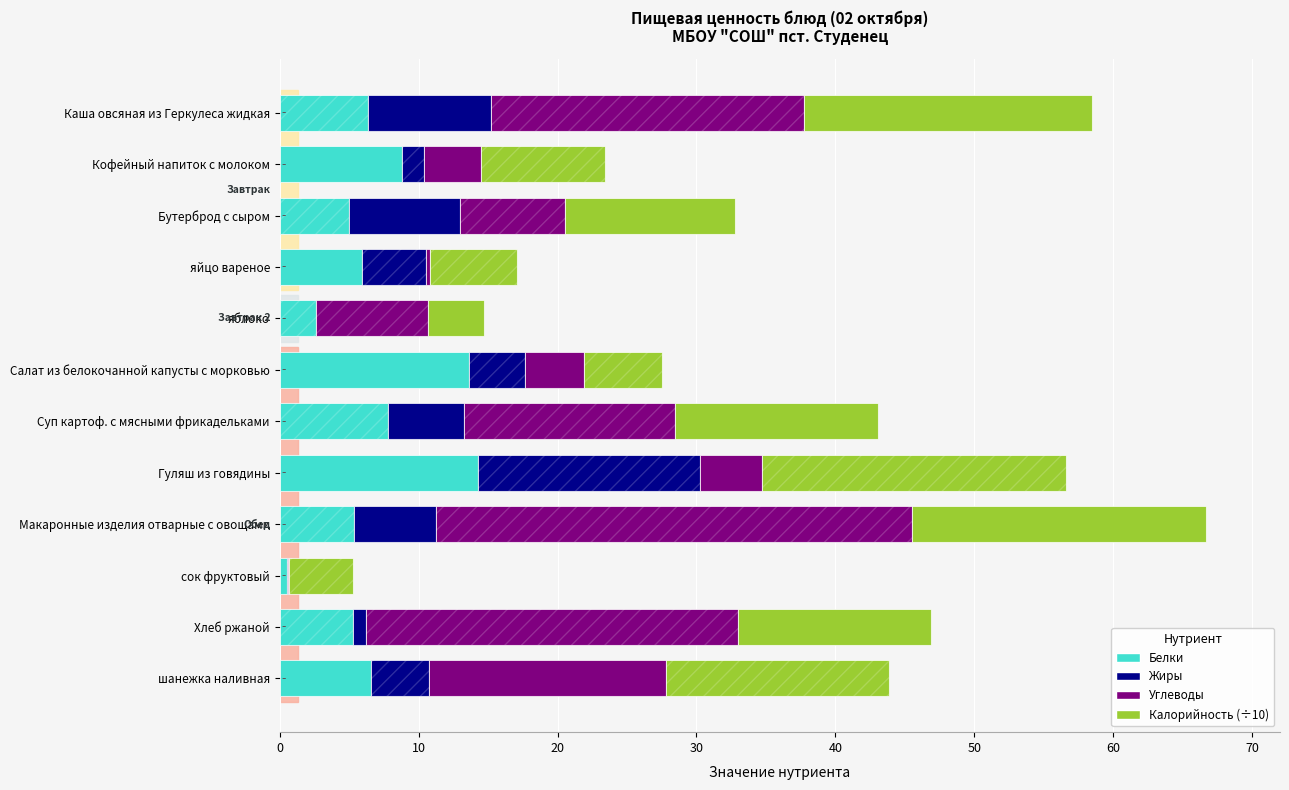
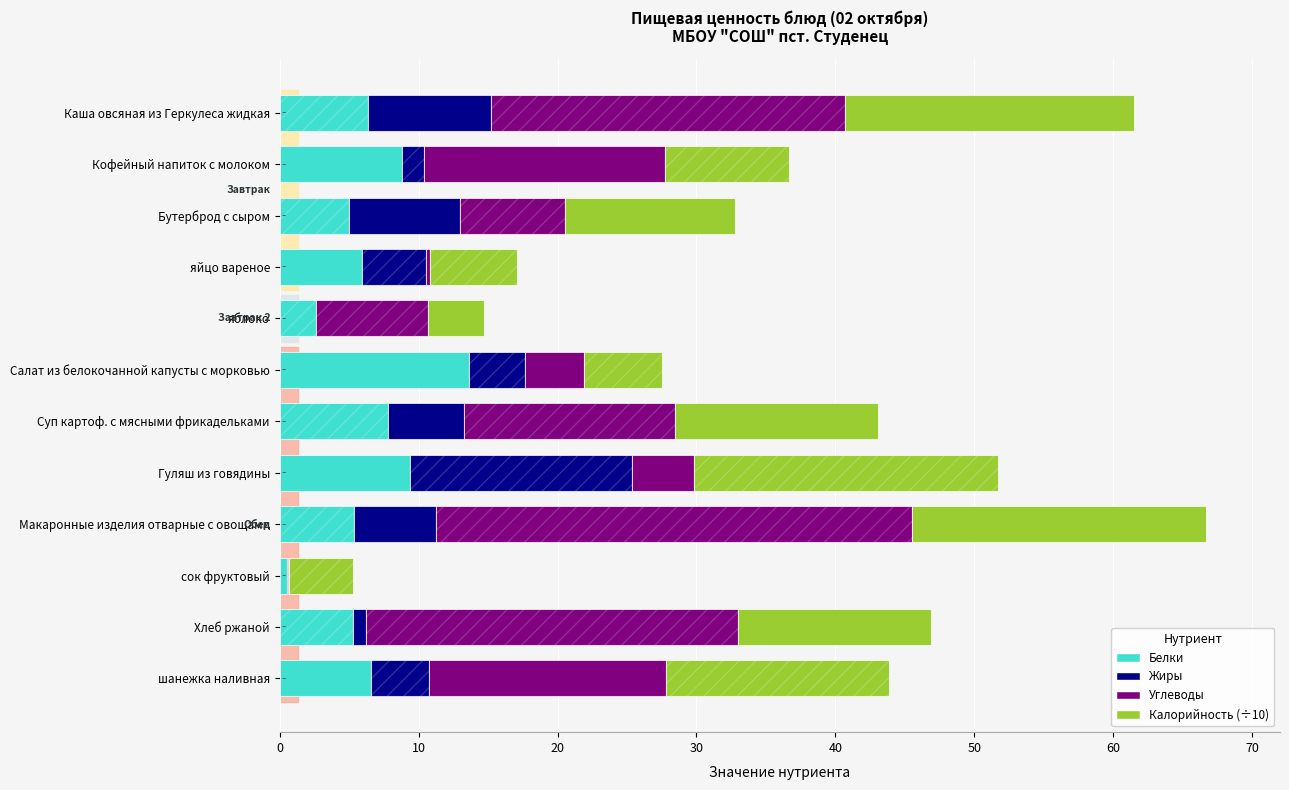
  {
    "Белки": {
      "Каша овсяная из Геркулеса жидкая": 6.3,
      "Кофейный напиток с молоком": 8.8,
      "Бутерброд с сыром": 5.0,
      "яйцо вареное": 5.9,
      "яблоко": 2.6,
      "Салат из белокочанной капусты с морковью": 13.6,
      "Суп картоф. с мясными фрикадельками": 7.8,
-     "Гуляш из говядины": 14.3,
+     "Гуляш из говядины": 9.4,
      "Макаронные изделия отварные с овощами": 5.4,
      "сок фруктовый": 0.5,
      "Хлеб ржаной": 5.3,
      "шанежка наливная": 6.6
    },
    "Жиры": {
      "Каша овсяная из Геркулеса жидкая": 8.9,
      "Кофейный напиток с молоком": 1.6,
      "Бутерброд с сыром": 8.0,
      "яйцо вареное": 4.6,
      "яблоко": 0.0,
      "Салат из белокочанной капусты с морковью": 4.0,
      "Суп картоф. с мясными фрикадельками": 5.5,
      "Гуляш из говядины": 16.0,
      "Макаронные изделия отварные с овощами": 5.9,
      "Хлеб ржаной": 1.0,
      "шанежка наливная": 4.2
    },
    "Углеводы": {
-     "Каша овсяная из Геркулеса жидкая": 22.5,
-     "Кофейный напиток с молоком": 4.1,
+     "Каша овсяная из Геркулеса жидкая": 25.5,
+     "Кофейный напиток с молоком": 17.3,
      "Бутерброд с сыром": 7.6,
      "яйцо вареное": 0.3,
      "яблоко": 8.1,
      "Салат из белокочанной капусты с морковью": 4.3,
      "Суп картоф. с мясными фрикадельками": 15.2,
      "Гуляш из говядины": 4.4,
      "Макаронные изделия отварные с овощами": 34.2,
      "Хлеб ржаной": 26.7,
      "шанежка наливная": 17.0
    },
    "Калорийность (÷10)": {
      "Каша овсяная из Геркулеса жидкая": 20.7,
      "Кофейный напиток с молоком": 8.9,
      "Бутерброд с сыром": 12.2,
      "яйцо вареное": 6.3,
      "яблоко": 4.0,
      "Салат из белокочанной капусты с морковью": 5.6,
      "Суп картоф. с мясными фрикадельками": 14.6,
      "Гуляш из говядины": 21.9,
      "Макаронные изделия отварные с овощами": 21.2,
      "сок фруктовый": 4.6,
      "Хлеб ржаной": 13.9,
      "шанежка наливная": 16.1
    }
  }
